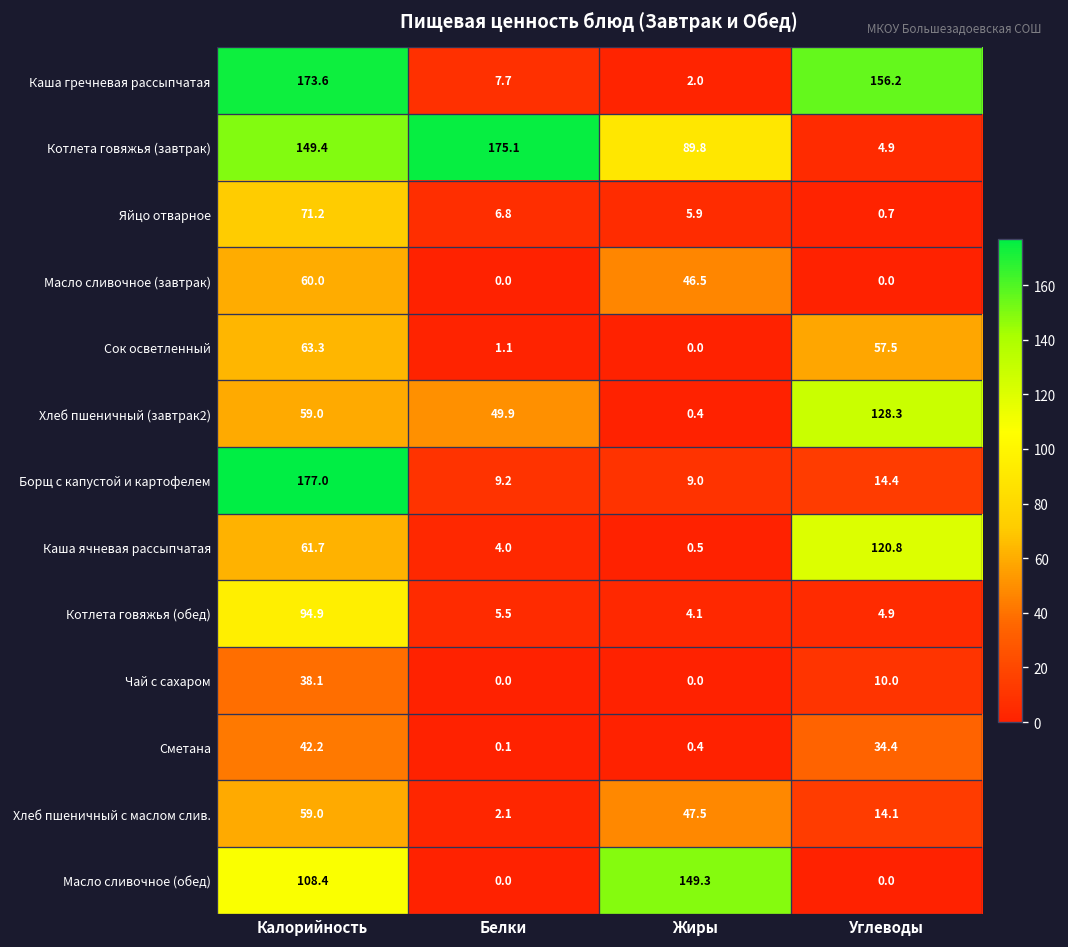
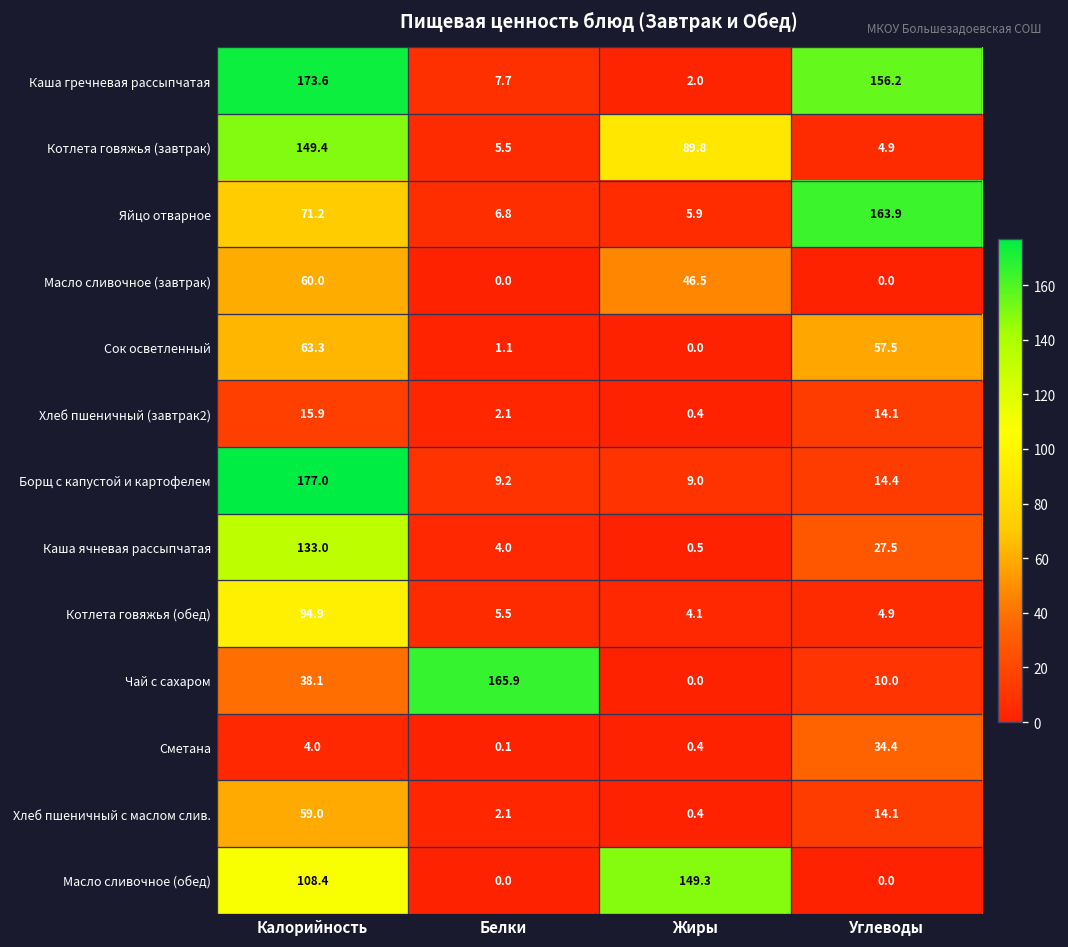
  {
    "Каша гречневая рассыпчатая": {
      "Калорийность": 173.6,
      "Белки": 7.7,
      "Жиры": 2.0,
      "Углеводы": 156.2
    },
    "Котлета говяжья (завтрак)": {
      "Калорийность": 149.4,
-     "Белки": 175.1,
+     "Белки": 5.5,
      "Жиры": 89.8,
      "Углеводы": 4.9
    },
    "Яйцо отварное": {
      "Калорийность": 71.2,
      "Белки": 6.8,
      "Жиры": 5.9,
-     "Углеводы": 0.7
+     "Углеводы": 163.9
    },
    "Масло сливочное (завтрак)": {
      "Калорийность": 60.0,
      "Белки": 0.0,
      "Жиры": 46.5,
      "Углеводы": 0.0
    },
    "Сок осветленный": {
      "Калорийность": 63.3,
      "Белки": 1.1,
      "Жиры": 0.0,
      "Углеводы": 57.5
    },
    "Хлеб пшеничный (завтрак2)": {
-     "Калорийность": 59.0,
-     "Белки": 49.9,
+     "Калорийность": 15.9,
+     "Белки": 2.1,
      "Жиры": 0.4,
-     "Углеводы": 128.3
+     "Углеводы": 14.1
    },
    "Борщ с капустой и картофелем": {
      "Калорийность": 177.0,
      "Белки": 9.2,
      "Жиры": 9.0,
      "Углеводы": 14.4
    },
    "Каша ячневая рассыпчатая": {
-     "Калорийность": 61.7,
+     "Калорийность": 133.0,
      "Белки": 4.0,
      "Жиры": 0.5,
-     "Углеводы": 120.8
+     "Углеводы": 27.5
    },
    "Котлета говяжья (обед)": {
      "Калорийность": 94.9,
      "Белки": 5.5,
      "Жиры": 4.1,
      "Углеводы": 4.9
    },
    "Чай с сахаром": {
      "Калорийность": 38.1,
-     "Белки": 0.0,
+     "Белки": 165.9,
      "Жиры": 0.0,
      "Углеводы": 10.0
    },
    "Сметана": {
-     "Калорийность": 42.2,
+     "Калорийность": 4.0,
      "Белки": 0.1,
      "Жиры": 0.4,
      "Углеводы": 34.4
    },
    "Хлеб пшеничный с маслом слив.": {
      "Калорийность": 59.0,
      "Белки": 2.1,
-     "Жиры": 47.5,
+     "Жиры": 0.4,
      "Углеводы": 14.1
    },
    "Масло сливочное (обед)": {
      "Калорийность": 108.4,
      "Белки": 0.0,
      "Жиры": 149.3,
      "Углеводы": 0.0
    }
  }
